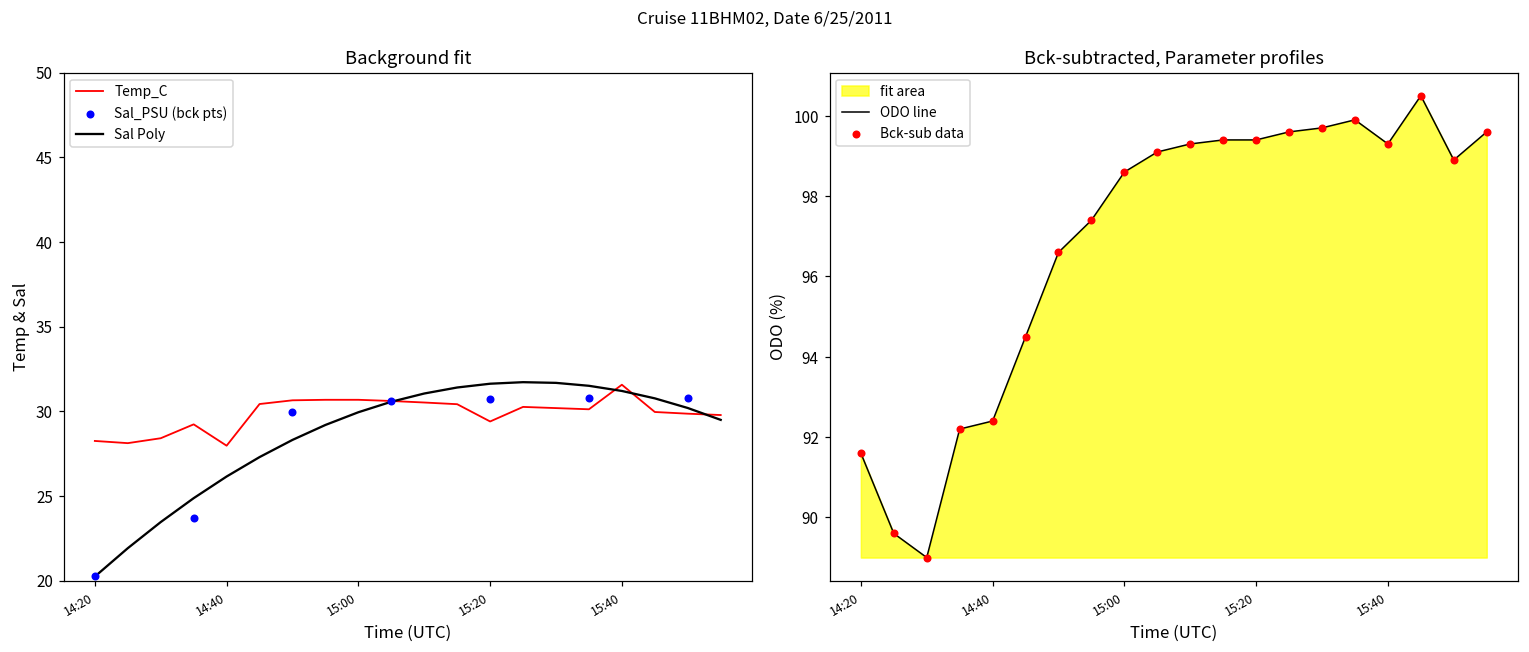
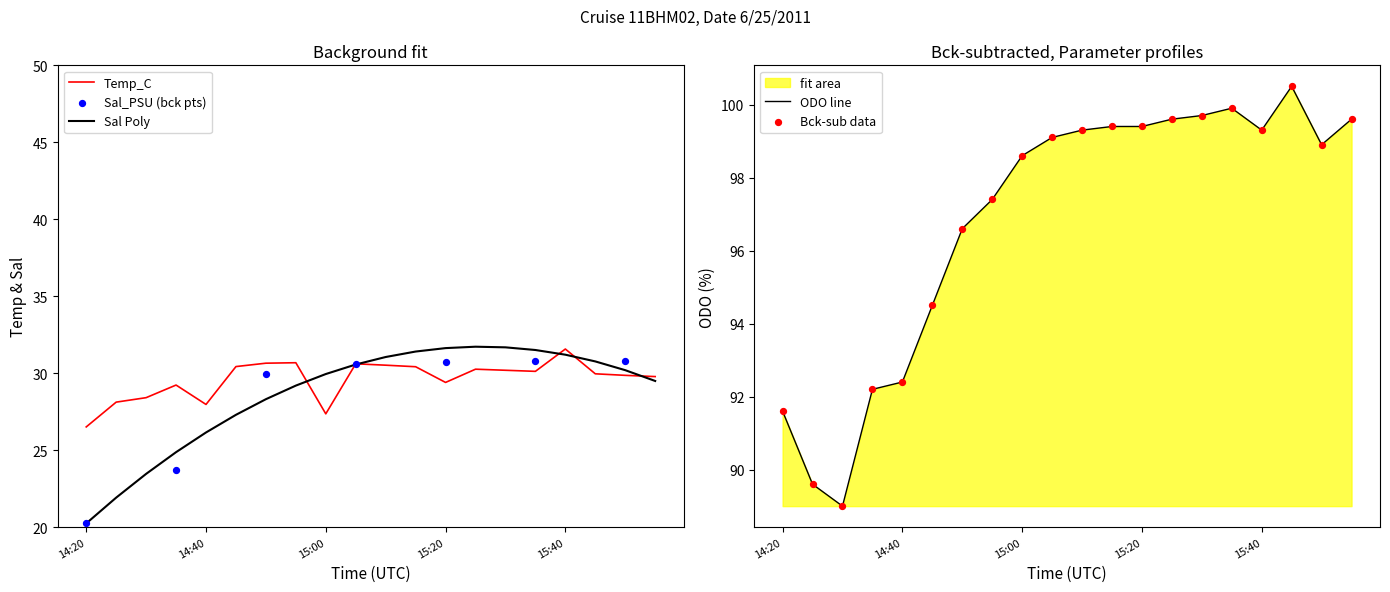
  {
    "Background fit": {
      "Temp_C": {
-       "14:20": 28.3,
+       "14:20": 26.5,
        "14:40": 28.0,
-       "15:00": 30.7,
+       "15:00": 27.4,
        "15:20": 29.4,
        "15:40": 31.6
      },
      "Sal Poly": {
        "14:40": 26.1,
        "15:00": 29.9,
        "15:20": 31.6,
        "15:40": 31.2
      }
    },
    "Bck-subtracted, Parameter profiles": {
      "14:20": 91.6,
      "14:40": 92.4,
      "15:00": 98.6,
      "15:20": 99.4,
      "15:40": 99.3
    }
  }
